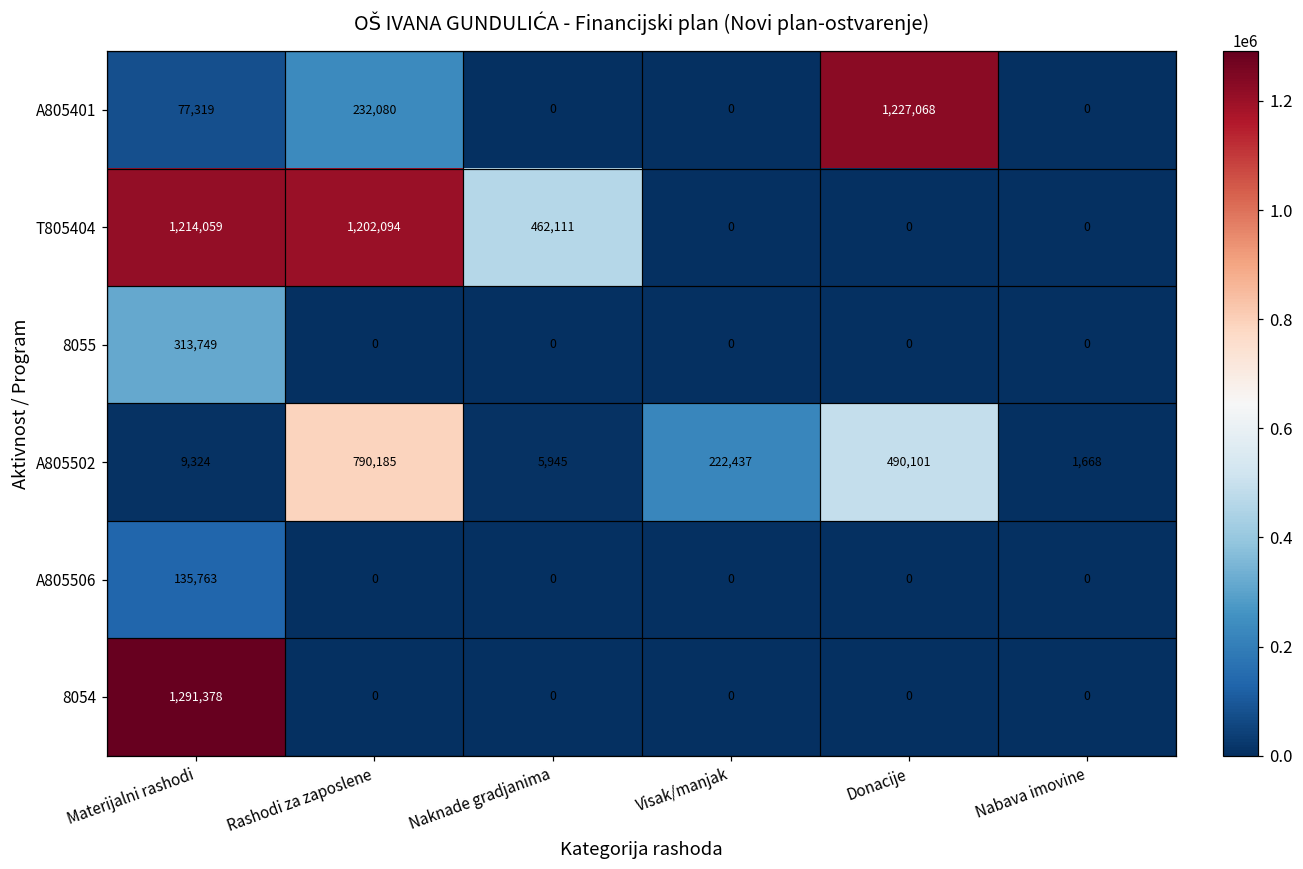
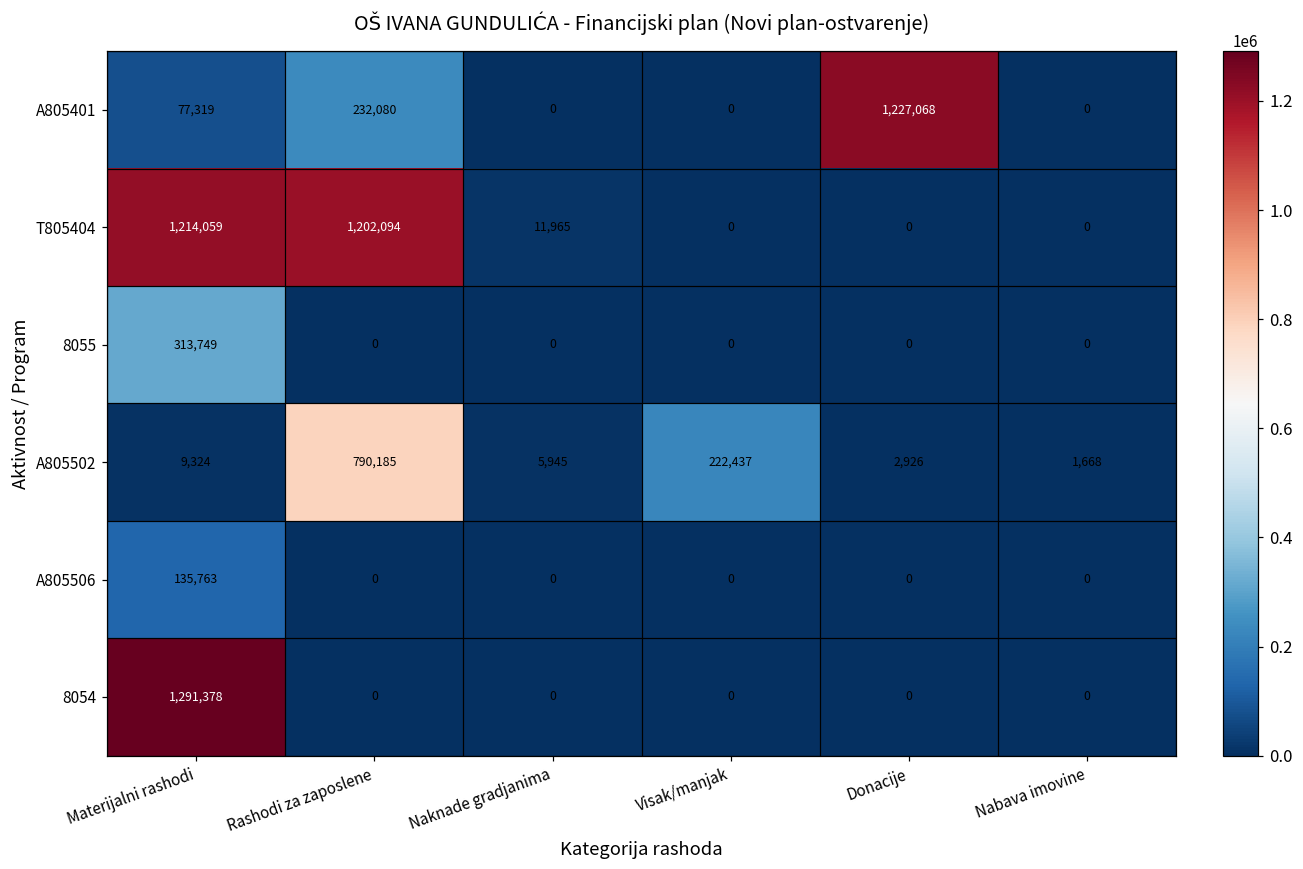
  {
    "A805401": {
      "Materijalni rashodi": "77,319",
      "Rashodi za zaposlene": "232,080",
      "Naknade gradjanima": "0",
      "Visak/manjak": "0",
      "Donacije": "1,227,068",
      "Nabava imovine": "0"
    },
    "T805404": {
      "Materijalni rashodi": "1,214,059",
      "Rashodi za zaposlene": "1,202,094",
-     "Naknade gradjanima": "462,111",
+     "Naknade gradjanima": "11,965",
      "Visak/manjak": "0",
      "Donacije": "0",
      "Nabava imovine": "0"
    },
    "8055": {
      "Materijalni rashodi": "313,749",
      "Rashodi za zaposlene": "0",
      "Naknade gradjanima": "0",
      "Visak/manjak": "0",
      "Donacije": "0",
      "Nabava imovine": "0"
    },
    "A805502": {
      "Materijalni rashodi": "9,324",
      "Rashodi za zaposlene": "790,185",
      "Naknade gradjanima": "5,945",
      "Visak/manjak": "222,437",
-     "Donacije": "490,101",
+     "Donacije": "2,926",
      "Nabava imovine": "1,668"
    },
    "A805506": {
      "Materijalni rashodi": "135,763",
      "Rashodi za zaposlene": "0",
      "Naknade gradjanima": "0",
      "Visak/manjak": "0",
      "Donacije": "0",
      "Nabava imovine": "0"
    },
    "8054": {
      "Materijalni rashodi": "1,291,378",
      "Rashodi za zaposlene": "0",
      "Naknade gradjanima": "0",
      "Visak/manjak": "0",
      "Donacije": "0",
      "Nabava imovine": "0"
    }
  }
